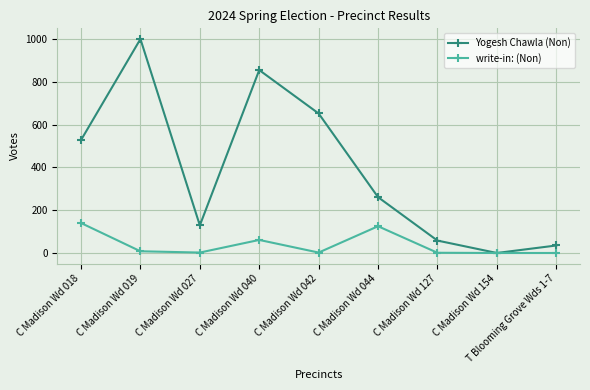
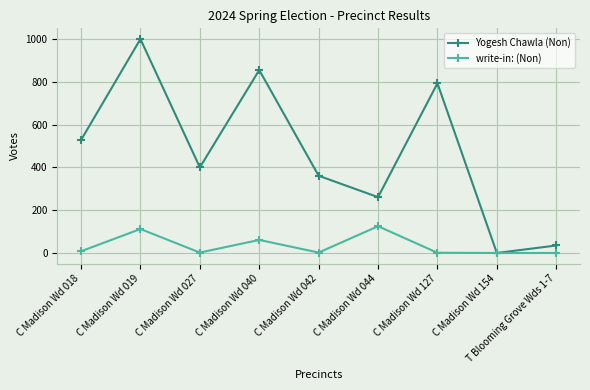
  {
    "Yogesh Chawla (Non)": {
      "C Madison Wd 018": 530,
      "C Madison Wd 019": 1000,
-     "C Madison Wd 027": 130,
+     "C Madison Wd 027": 400,
      "C Madison Wd 040": 860,
-     "C Madison Wd 042": 650,
+     "C Madison Wd 042": 360,
      "C Madison Wd 044": 260,
-     "C Madison Wd 127": 60,
+     "C Madison Wd 127": 790,
      "T Blooming Grove Wds 1-7": 40
    },
    "write-in: (Non)": {
-     "C Madison Wd 018": 140,
-     "C Madison Wd 019": 10,
+     "C Madison Wd 018": 10,
+     "C Madison Wd 019": 110,
      "C Madison Wd 027": 0,
      "C Madison Wd 040": 60,
      "C Madison Wd 042": 0,
      "C Madison Wd 044": 130,
      "C Madison Wd 127": 0,
      "T Blooming Grove Wds 1-7": 0
    }
  }
